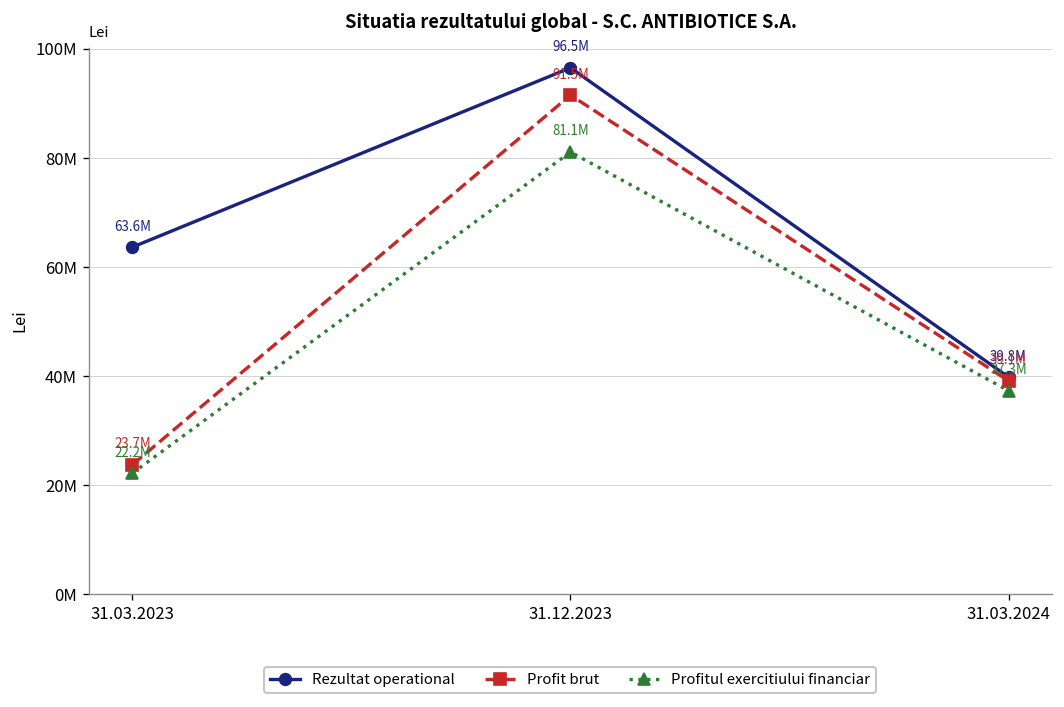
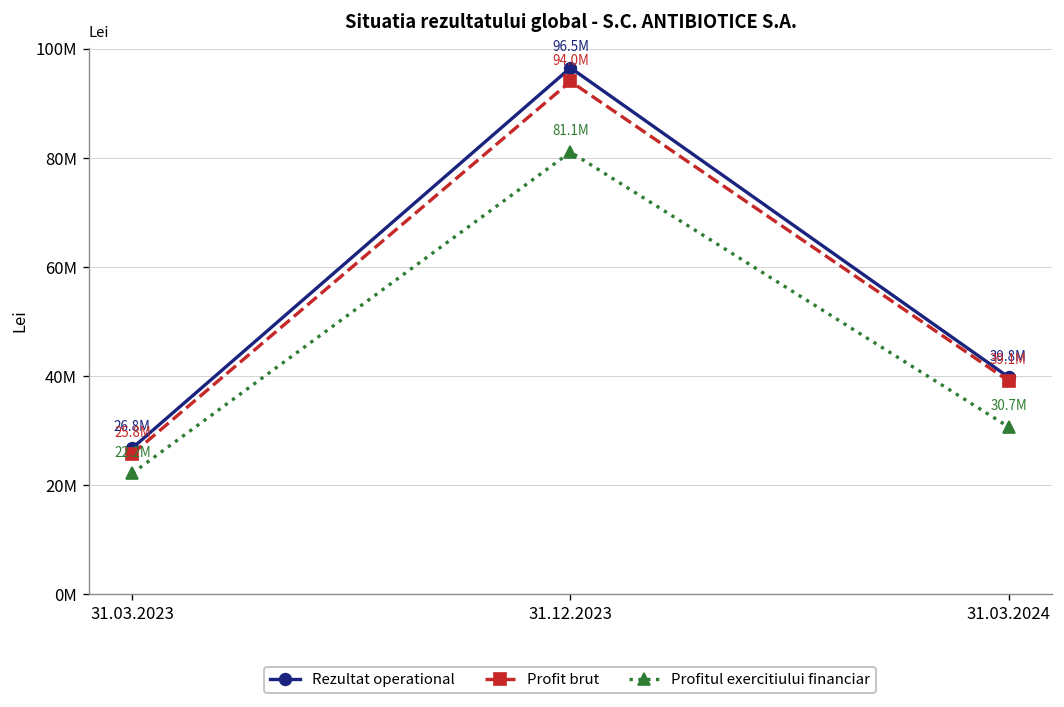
  {
    "Rezultat operational": {
-     "31.03.2023": "63.6M",
+     "31.03.2023": "26.8M",
      "31.12.2023": "96.5M"
    },
    "Profit brut": {
-     "31.03.2023": "23.7M",
-     "31.12.2023": "91.5M"
+     "31.03.2023": "25.8M",
+     "31.12.2023": "94.0M"
    },
    "Profitul exercitiului financiar": {
      "31.12.2023": "81.1M",
-     "31.03.2024": "37.3M"
+     "31.03.2024": "30.7M"
    }
  }
